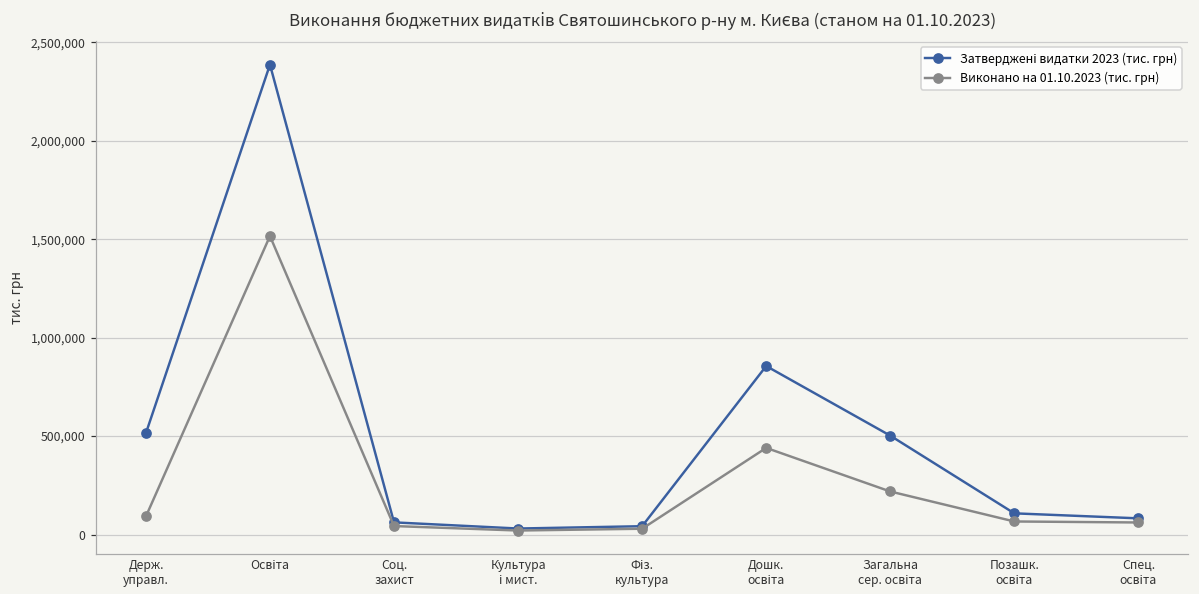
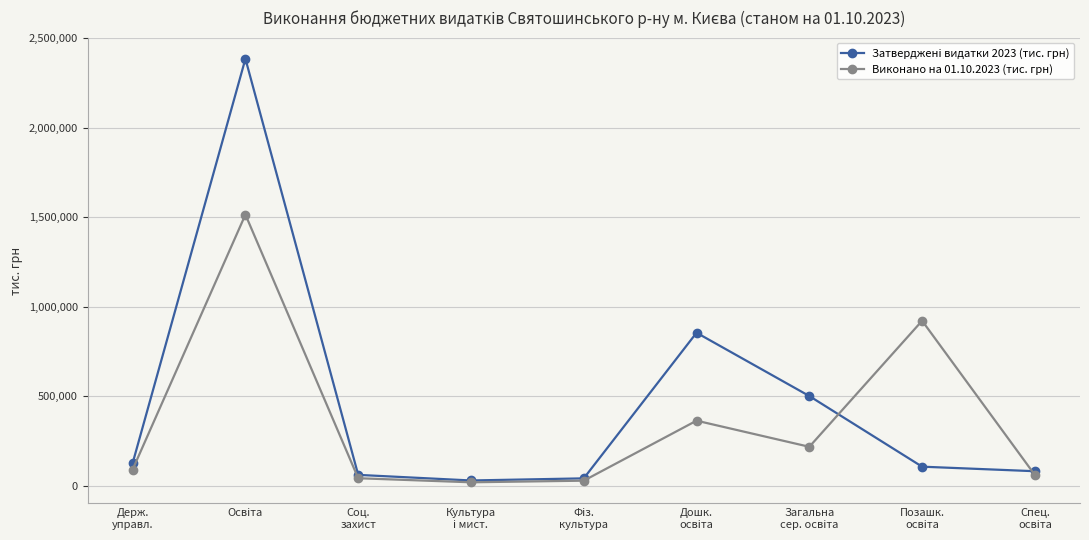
  {
    "Затверджені видатки 2023 (тис. грн)": {
-     "Держ. управл.": "510,000",
+     "Держ. управл.": "130,000",
      "Освіта": "2,390,000",
      "Соц. захист": "60,000",
      "Дошк. освіта": "860,000",
      "Загальна сер. освіта": "500,000",
      "Позашк. освіта": "110,000",
      "Спец. освіта": "80,000"
    },
    "Виконано на 01.10.2023 (тис. грн)": {
      "Держ. управл.": "90,000",
      "Освіта": "1,520,000",
      "Соц. захист": "40,000",
-     "Дошк. освіта": "440,000",
+     "Дошк. освіта": "360,000",
      "Загальна сер. освіта": "220,000",
-     "Позашк. освіта": "70,000",
+     "Позашк. освіта": "920,000",
      "Спец. освіта": "60,000"
    }
  }
